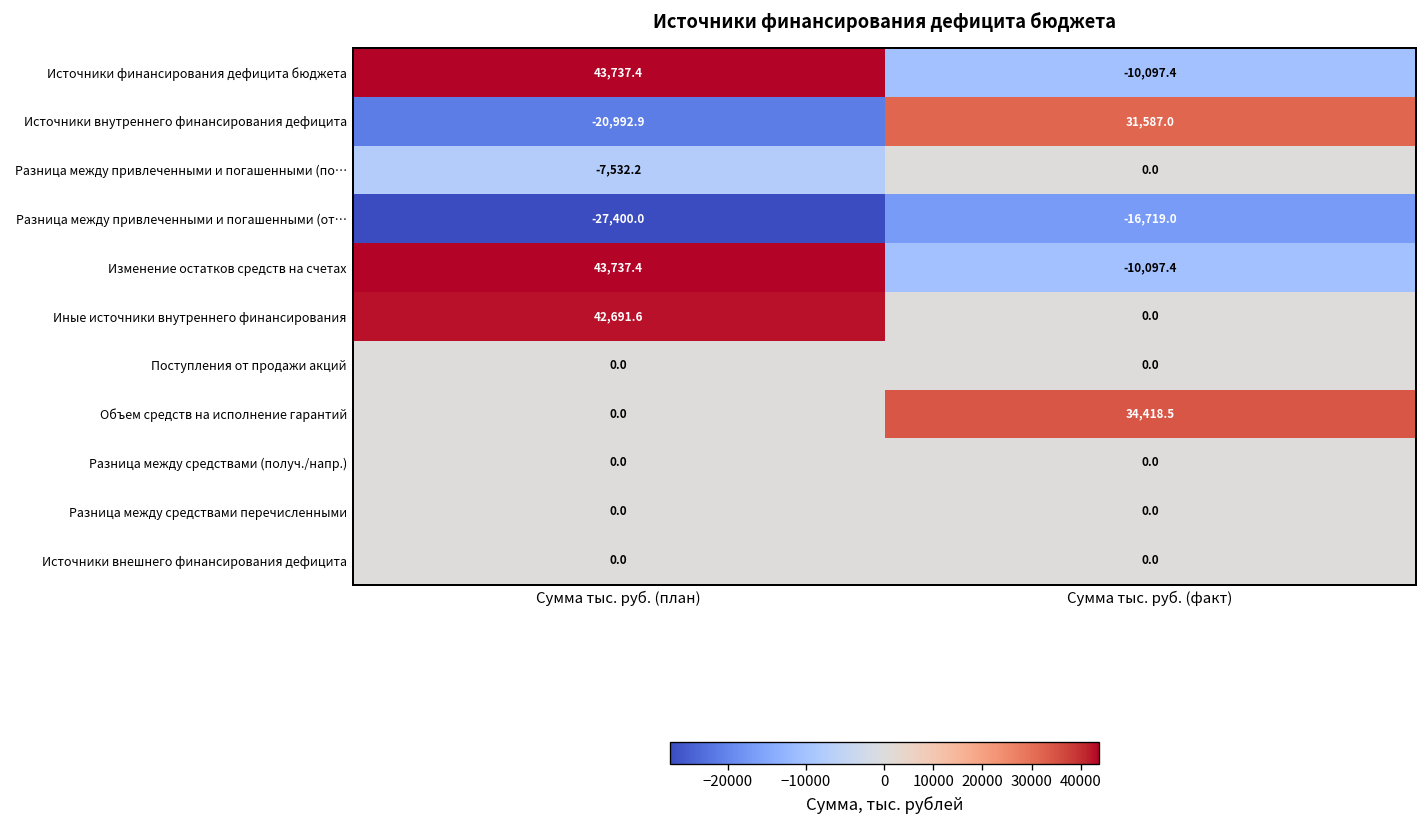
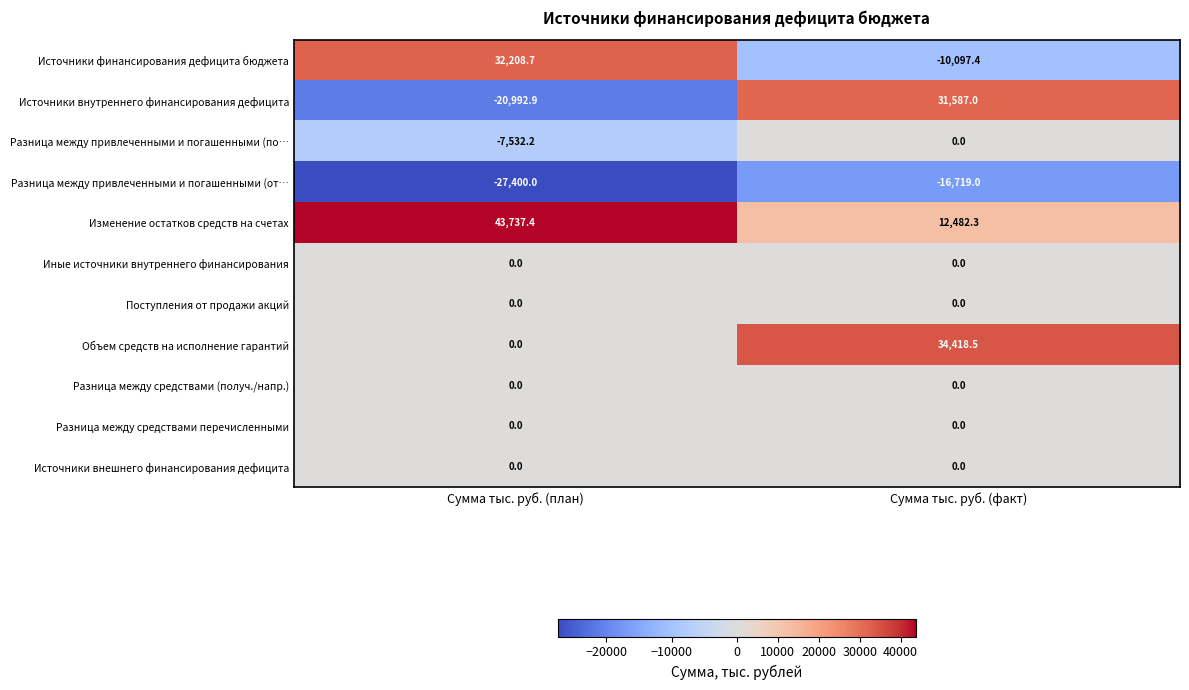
  {
    "Источники финансирования дефицита бюджета": {
-     "Сумма тыс. руб. (план)": "43,737.4",
+     "Сумма тыс. руб. (план)": "32,208.7",
      "Сумма тыс. руб. (факт)": "-10,097.4"
    },
    "Источники внутреннего финансирования дефицита": {
      "Сумма тыс. руб. (план)": "-20,992.9",
      "Сумма тыс. руб. (факт)": "31,587.0"
    },
    "Разница между привлеченными и погашенными (по…": {
      "Сумма тыс. руб. (план)": "-7,532.2",
      "Сумма тыс. руб. (факт)": "0.0"
    },
    "Разница между привлеченными и погашенными (от…": {
      "Сумма тыс. руб. (план)": "-27,400.0",
      "Сумма тыс. руб. (факт)": "-16,719.0"
    },
    "Изменение остатков средств на счетах": {
      "Сумма тыс. руб. (план)": "43,737.4",
-     "Сумма тыс. руб. (факт)": "-10,097.4"
+     "Сумма тыс. руб. (факт)": "12,482.3"
    },
    "Иные источники внутреннего финансирования": {
-     "Сумма тыс. руб. (план)": "42,691.6",
+     "Сумма тыс. руб. (план)": "0.0",
      "Сумма тыс. руб. (факт)": "0.0"
    },
    "Поступления от продажи акций": {
      "Сумма тыс. руб. (план)": "0.0",
      "Сумма тыс. руб. (факт)": "0.0"
    },
    "Объем средств на исполнение гарантий": {
      "Сумма тыс. руб. (план)": "0.0",
      "Сумма тыс. руб. (факт)": "34,418.5"
    },
    "Разница между средствами (получ./напр.)": {
      "Сумма тыс. руб. (план)": "0.0",
      "Сумма тыс. руб. (факт)": "0.0"
    },
    "Разница между средствами перечисленными": {
      "Сумма тыс. руб. (план)": "0.0",
      "Сумма тыс. руб. (факт)": "0.0"
    },
    "Источники внешнего финансирования дефицита": {
      "Сумма тыс. руб. (план)": "0.0",
      "Сумма тыс. руб. (факт)": "0.0"
    }
  }
